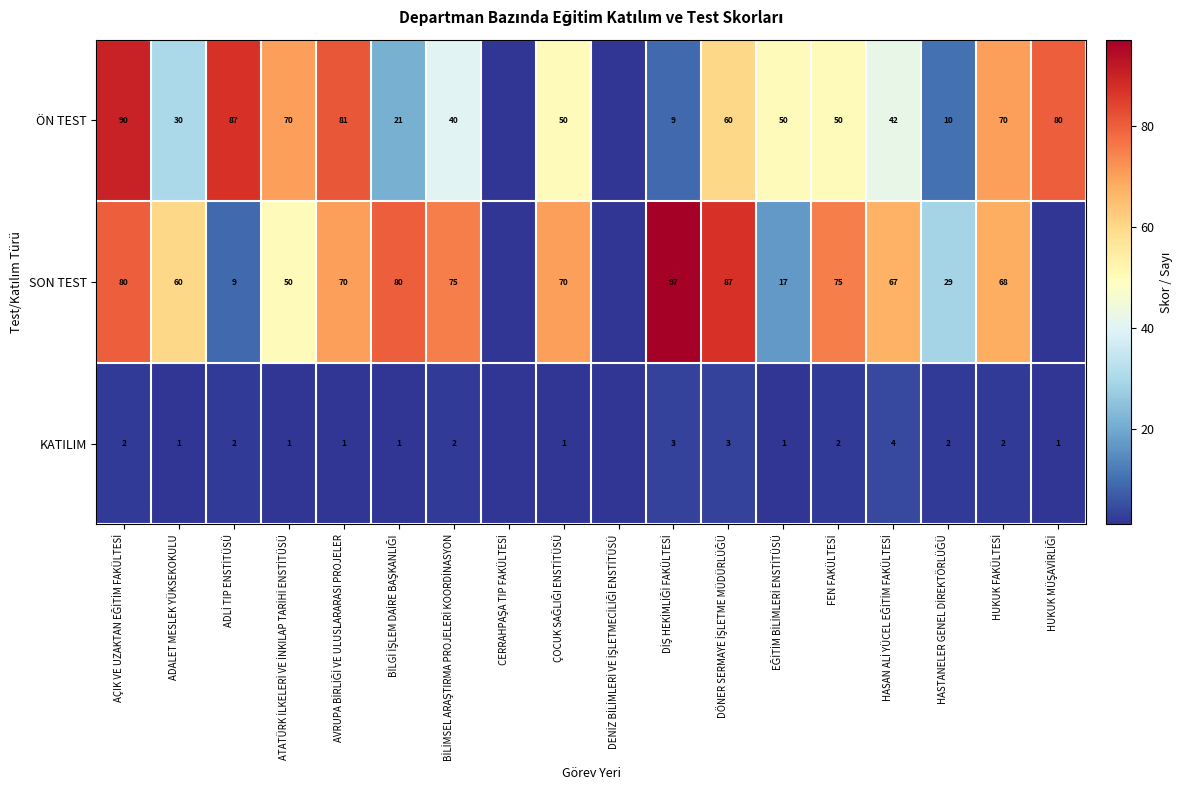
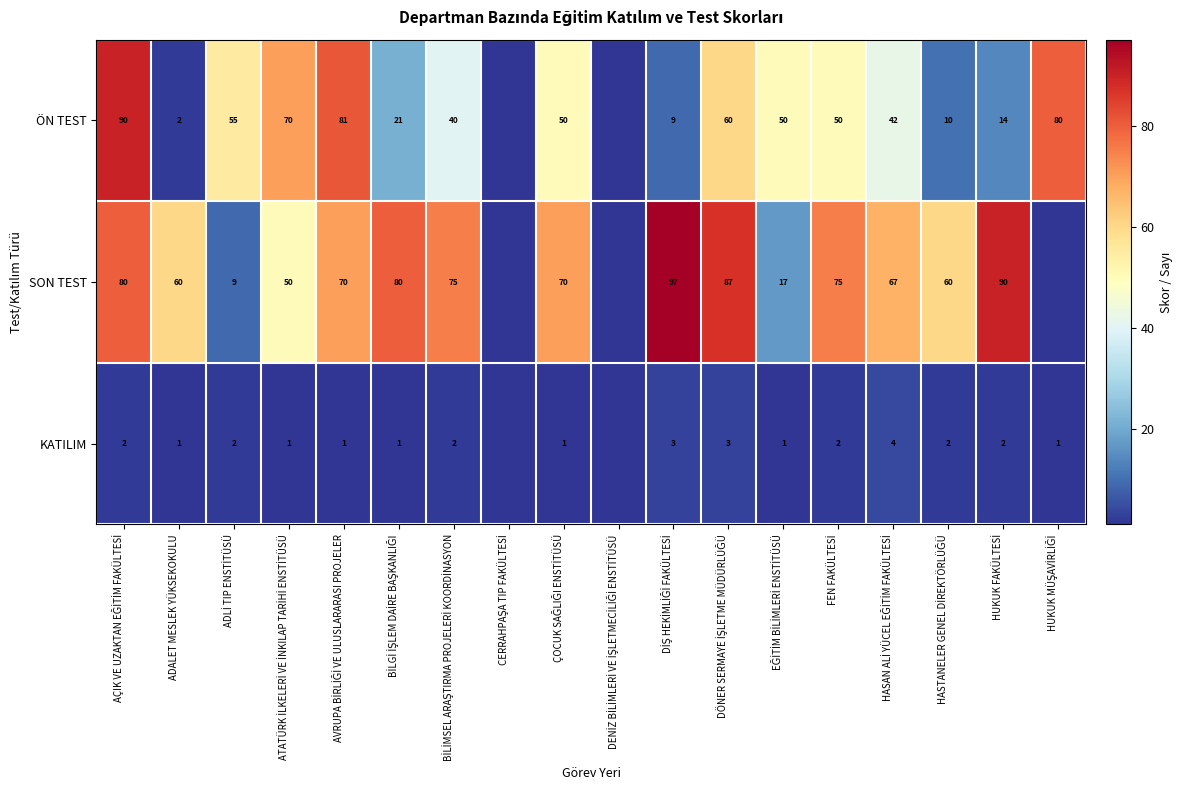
  {
    "ÖN TEST": {
      "AÇIK VE UZAKTAN EĞİTİM FAKÜLTESİ": 90,
-     "ADALET MESLEK YÜKSEKOKULU": 30,
-     "ADLİ TIP ENSTİTÜSÜ": 87,
+     "ADALET MESLEK YÜKSEKOKULU": 2,
+     "ADLİ TIP ENSTİTÜSÜ": 55,
      "ATATÜRK İLKELERİ VE İNKILAP TARİHİ ENSTİTÜSÜ": 70,
      "AVRUPA BİRLİĞİ VE ULUSLARARASI PROJELER": 81,
      "BİLGİ İŞLEM DAİRE BAŞKANLIĞI": 21,
      "BİLİMSEL ARAŞTIRMA PROJELERİ KOORDİNASYON": 40,
      "ÇOCUK SAĞLIĞI ENSTİTÜSÜ": 50,
      "DİŞ HEKİMLİĞİ FAKÜLTESİ": 9,
      "DÖNER SERMAYE İŞLETME MÜDÜRLÜĞÜ": 60,
      "EĞİTİM BİLİMLERİ ENSTİTÜSÜ": 50,
      "FEN FAKÜLTESİ": 50,
      "HASAN ALİ YÜCEL EĞİTİM FAKÜLTESİ": 42,
      "HASTANELER GENEL DİREKTÖRLÜĞÜ": 10,
-     "HUKUK FAKÜLTESİ": 70,
+     "HUKUK FAKÜLTESİ": 14,
      "HUKUK MÜŞAVİRLİĞİ": 80
    },
    "SON TEST": {
      "AÇIK VE UZAKTAN EĞİTİM FAKÜLTESİ": 80,
      "ADALET MESLEK YÜKSEKOKULU": 60,
      "ADLİ TIP ENSTİTÜSÜ": 9,
      "ATATÜRK İLKELERİ VE İNKILAP TARİHİ ENSTİTÜSÜ": 50,
      "AVRUPA BİRLİĞİ VE ULUSLARARASI PROJELER": 70,
      "BİLGİ İŞLEM DAİRE BAŞKANLIĞI": 80,
      "BİLİMSEL ARAŞTIRMA PROJELERİ KOORDİNASYON": 75,
      "ÇOCUK SAĞLIĞI ENSTİTÜSÜ": 70,
      "DİŞ HEKİMLİĞİ FAKÜLTESİ": 97,
      "DÖNER SERMAYE İŞLETME MÜDÜRLÜĞÜ": 87,
      "EĞİTİM BİLİMLERİ ENSTİTÜSÜ": 17,
      "FEN FAKÜLTESİ": 75,
      "HASAN ALİ YÜCEL EĞİTİM FAKÜLTESİ": 67,
-     "HASTANELER GENEL DİREKTÖRLÜĞÜ": 29,
-     "HUKUK FAKÜLTESİ": 68
+     "HASTANELER GENEL DİREKTÖRLÜĞÜ": 60,
+     "HUKUK FAKÜLTESİ": 90
    },
    "KATILIM": {
      "AÇIK VE UZAKTAN EĞİTİM FAKÜLTESİ": 2,
      "ADALET MESLEK YÜKSEKOKULU": 1,
      "ADLİ TIP ENSTİTÜSÜ": 2,
      "ATATÜRK İLKELERİ VE İNKILAP TARİHİ ENSTİTÜSÜ": 1,
      "AVRUPA BİRLİĞİ VE ULUSLARARASI PROJELER": 1,
      "BİLGİ İŞLEM DAİRE BAŞKANLIĞI": 1,
      "BİLİMSEL ARAŞTIRMA PROJELERİ KOORDİNASYON": 2,
      "ÇOCUK SAĞLIĞI ENSTİTÜSÜ": 1,
      "DİŞ HEKİMLİĞİ FAKÜLTESİ": 3,
      "DÖNER SERMAYE İŞLETME MÜDÜRLÜĞÜ": 3,
      "EĞİTİM BİLİMLERİ ENSTİTÜSÜ": 1,
      "FEN FAKÜLTESİ": 2,
      "HASAN ALİ YÜCEL EĞİTİM FAKÜLTESİ": 4,
      "HASTANELER GENEL DİREKTÖRLÜĞÜ": 2,
      "HUKUK FAKÜLTESİ": 2,
      "HUKUK MÜŞAVİRLİĞİ": 1
    }
  }
